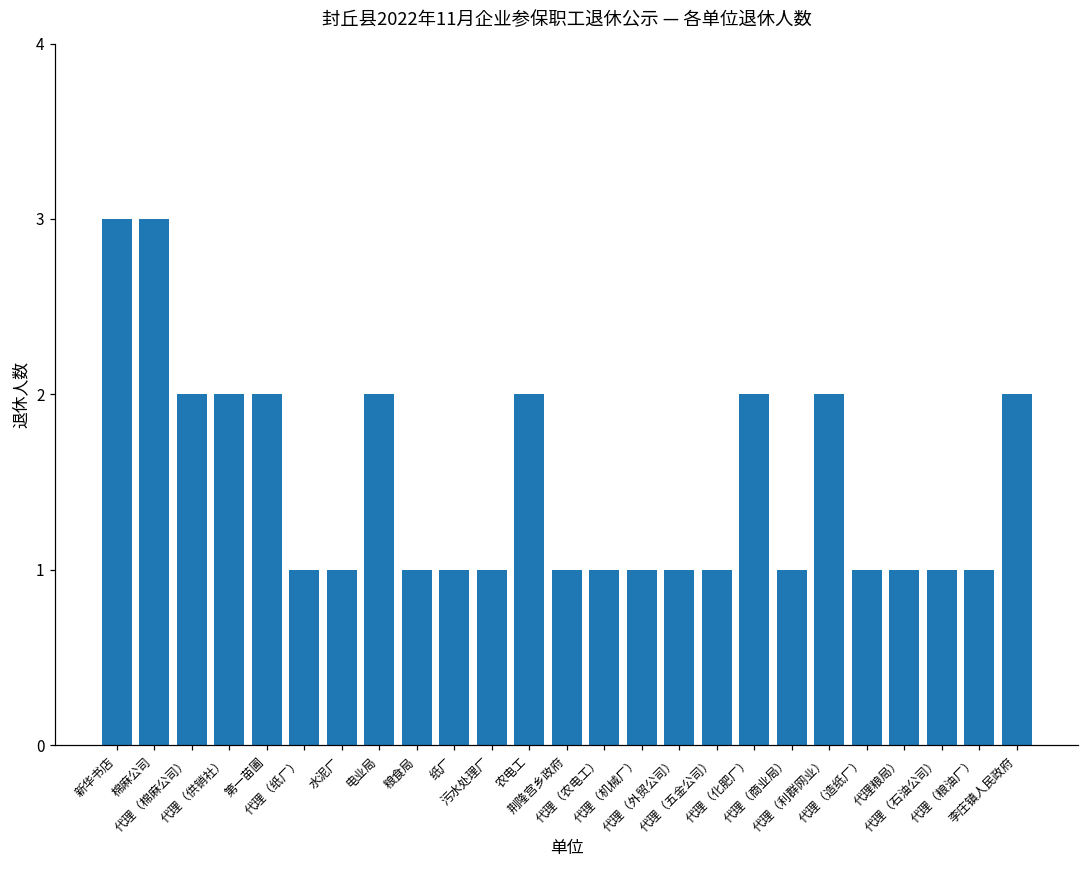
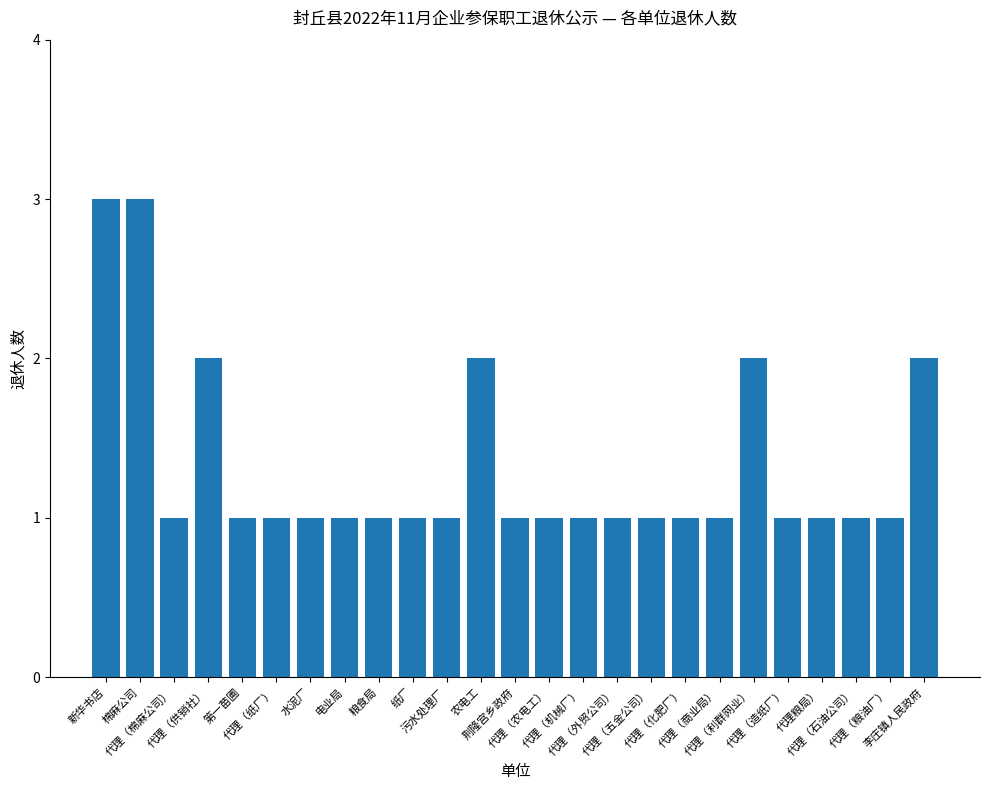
  {
    "新华书店": 3,
    "棉麻公司": 3,
-   "代理（棉麻公司）": 2,
+   "代理（棉麻公司）": 1,
    "代理（供销社）": 2,
-   "第一苗圃": 2,
+   "第一苗圃": 1,
    "代理（纸厂）": 1,
    "水泥厂": 1,
-   "电业局": 2,
+   "电业局": 1,
    "粮食局": 1,
    "纸厂": 1,
    "污水处理厂": 1,
    "农电工": 2,
    "荆隆宫乡政府": 1,
    "代理（农电工）": 1,
    "代理（机械厂）": 1,
    "代理（外贸公司）": 1,
    "代理（五金公司）": 1,
-   "代理（化肥厂）": 2,
+   "代理（化肥厂）": 1,
    "代理（商业局）": 1,
    "代理（利群网业）": 2,
    "代理（造纸厂）": 1,
    "代理粮局）": 1,
    "代理（石油公司）": 1,
    "代理（粮油厂）": 1,
    "李庄镇人民政府": 2
  }
